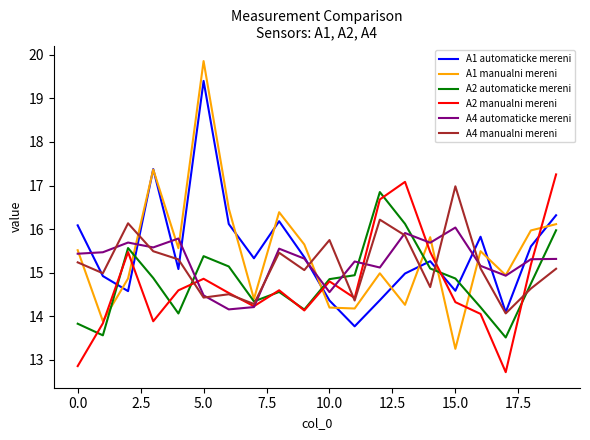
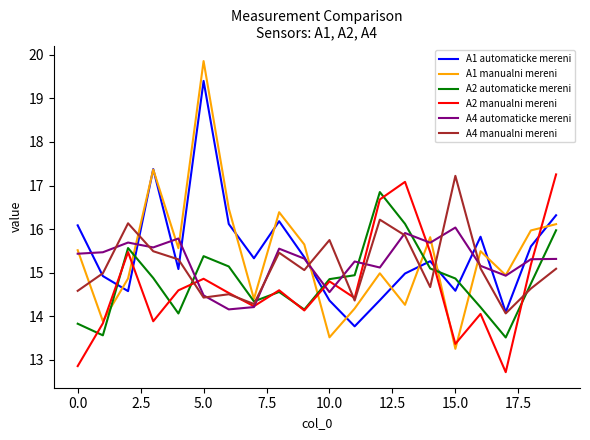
  {
    "A1 automaticke mereni": {
      "0.0": 16.1,
      "5.0": 19.4,
      "10.0": 14.4,
      "15.0": 14.6
    },
    "A1 manualni mereni": {
      "0.0": 15.5,
      "5.0": 19.9,
-     "10.0": 14.2,
+     "10.0": 13.5,
      "15.0": 13.3
    },
    "A2 automaticke mereni": {
      "0.0": 13.8,
      "5.0": 15.4,
      "15.0": 14.9
    },
    "A2 manualni mereni": {
      "0.0": 12.9,
      "5.0": 14.9,
-     "15.0": 14.3
+     "15.0": 13.4
    },
    "A4 automaticke mereni": {
      "0.0": 15.4,
      "10.0": 14.6,
      "15.0": 16.0
    },
    "A4 manualni mereni": {
-     "0.0": 15.2,
+     "0.0": 14.6,
      "10.0": 15.7,
-     "15.0": 17.0
+     "15.0": 17.2
    }
  }
